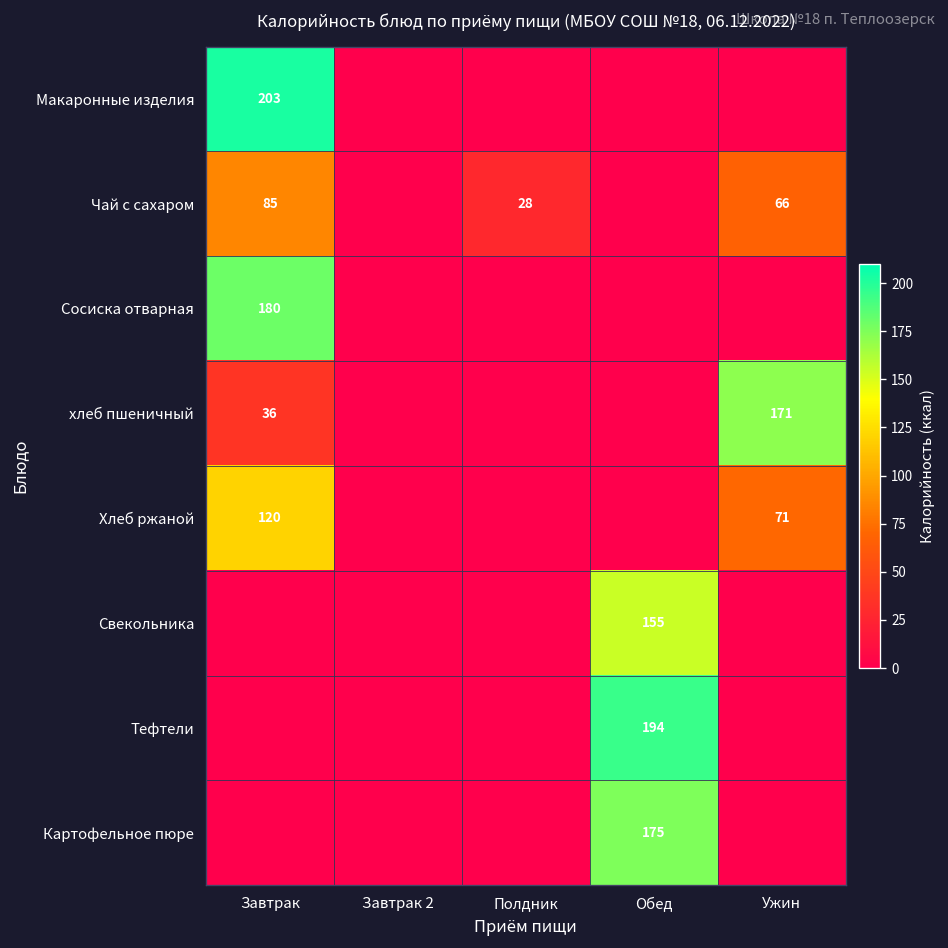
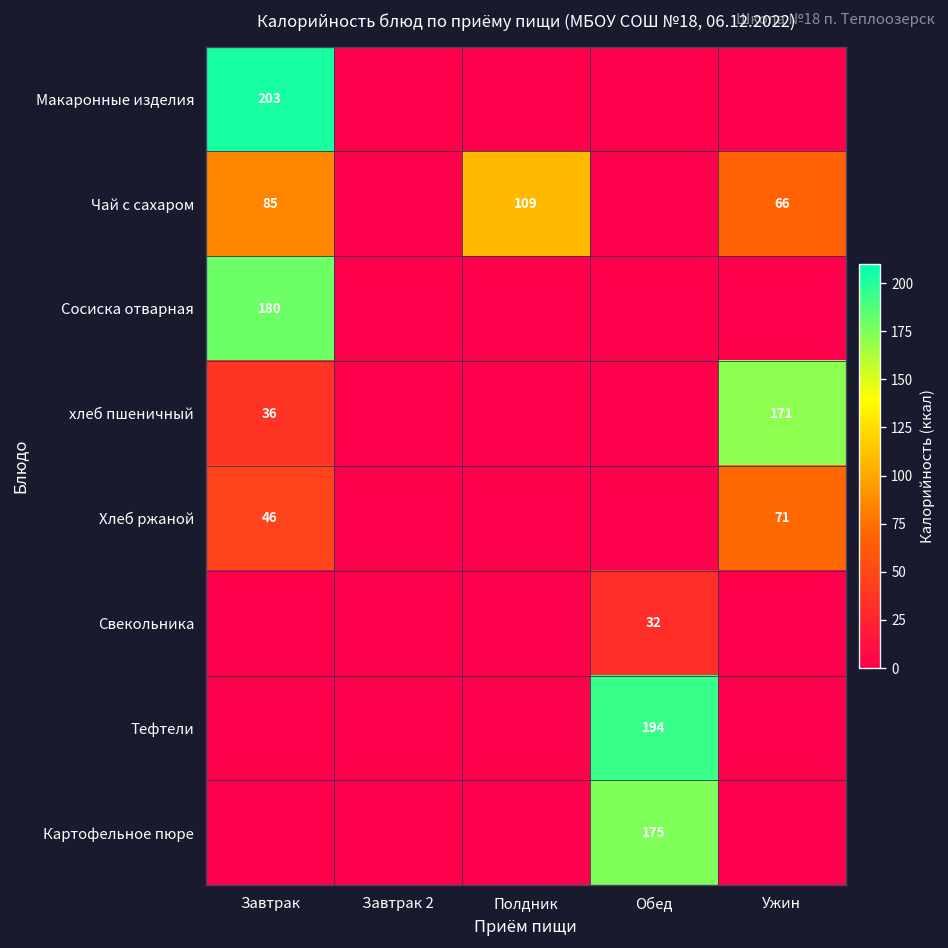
  {
    "Макаронные изделия": {
      "Завтрак": 203
    },
    "Чай с сахаром": {
      "Завтрак": 85,
-     "Полдник": 28,
+     "Полдник": 109,
      "Ужин": 66
    },
    "Сосиска отварная": {
      "Завтрак": 180
    },
    "хлеб пшеничный": {
      "Завтрак": 36,
      "Ужин": 171
    },
    "Хлеб ржаной": {
-     "Завтрак": 120,
+     "Завтрак": 46,
      "Ужин": 71
    },
    "Свекольника": {
-     "Обед": 155
+     "Обед": 32
    },
    "Тефтели": {
      "Обед": 194
    },
    "Картофельное пюре": {
      "Обед": 175
    }
  }
